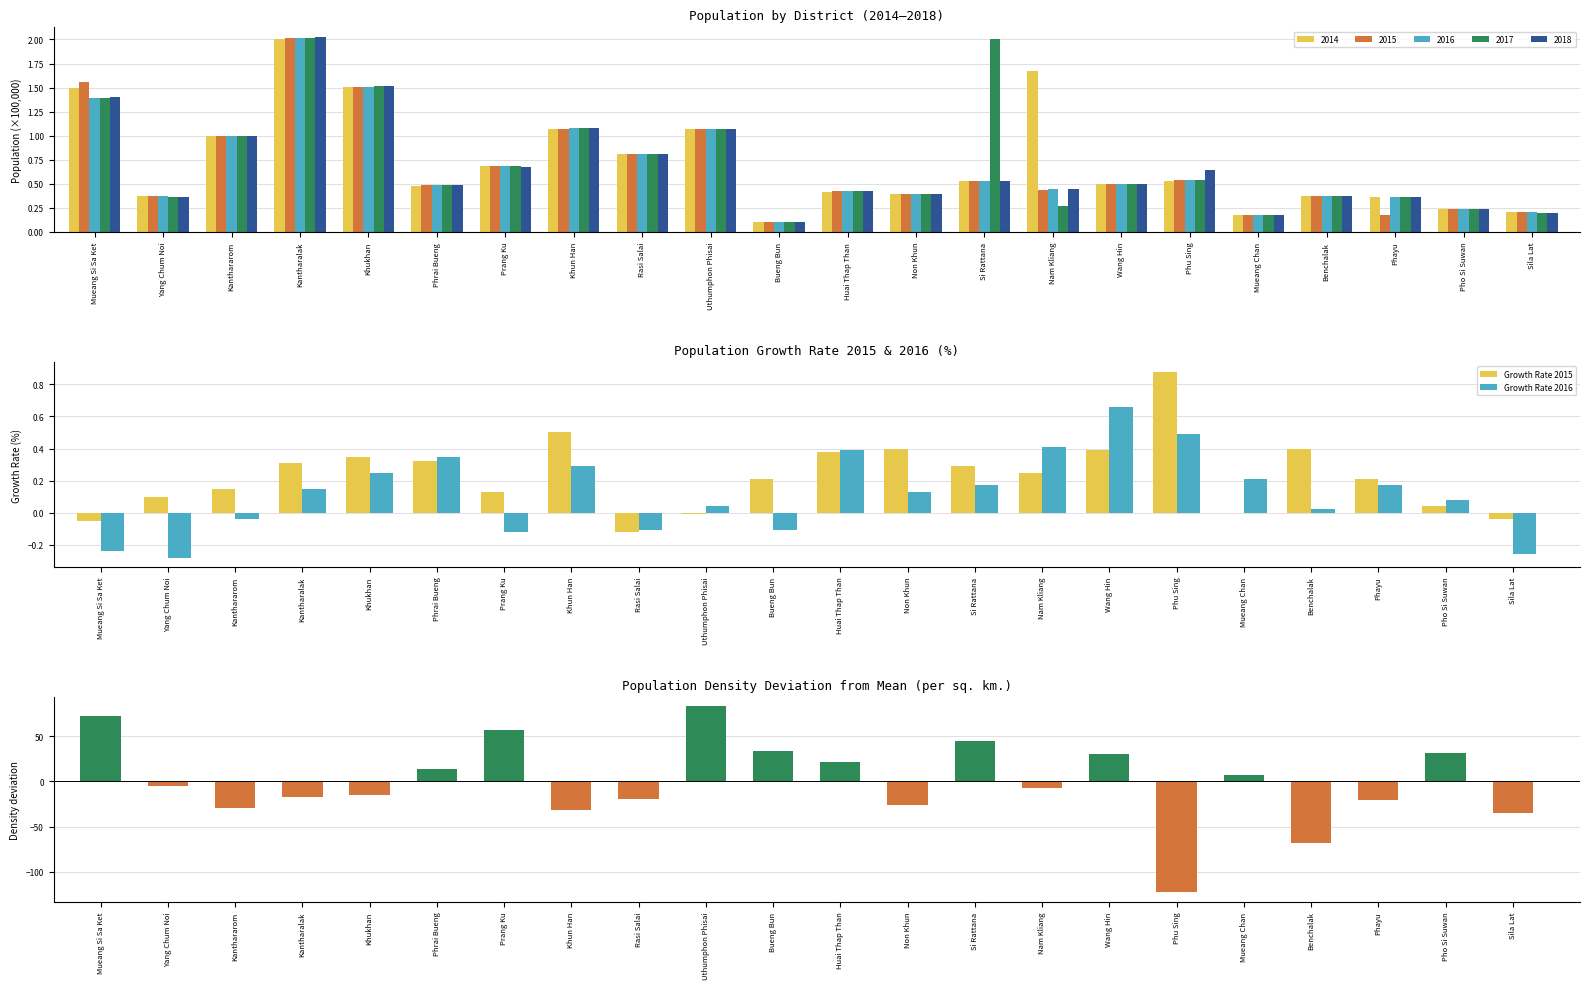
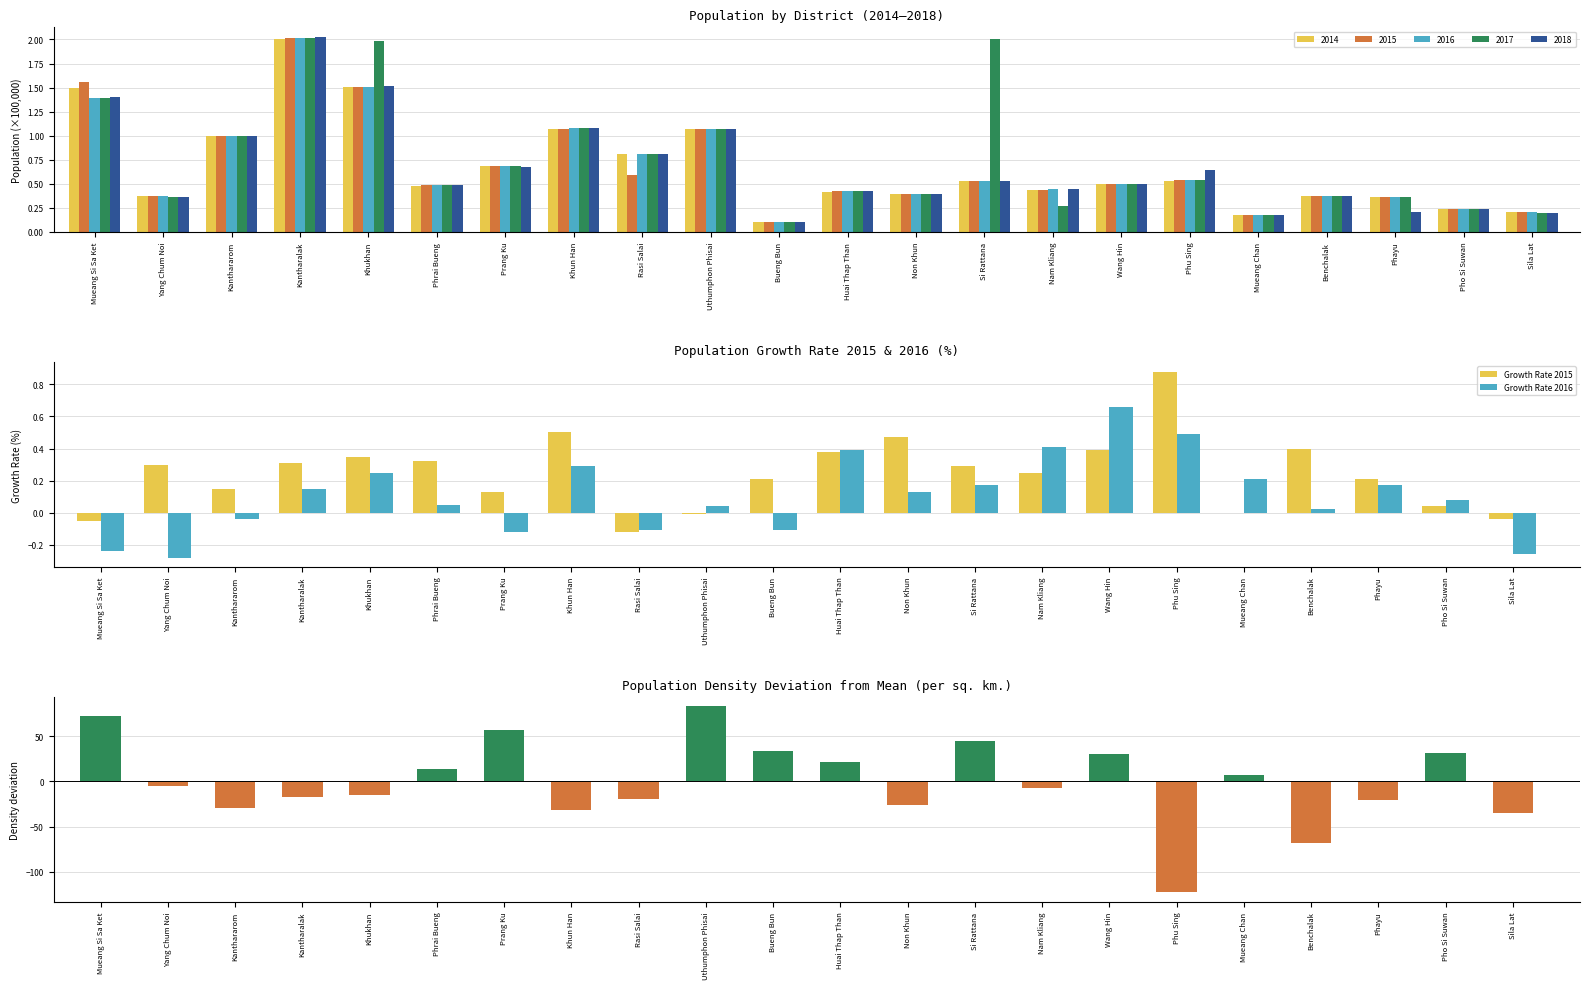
  {
    "Population by District (2014–2018)": {
      "2014": {
        "Mueang Si Sa Ket": 1.5,
        "Yang Chum Noi": 0.4,
        "Kanthararom": 1.0,
        "Kantharalak": 2.0,
        "Khukhan": 1.5,
        "Phrai Bueng": 0.5,
        "Prang Ku": 0.7,
        "Khun Han": 1.1,
        "Rasi Salai": 0.8,
        "Uthumphon Phisai": 1.1,
        "Bueng Bun": 0.1,
        "Huai Thap Than": 0.4,
        "Non Khun": 0.4,
        "Si Rattana": 0.5,
-       "Nam Kliang": 1.7,
+       "Nam Kliang": 0.4,
        "Wang Hin": 0.5,
        "Phu Sing": 0.5,
        "Mueang Chan": 0.2,
        "Benchalak": 0.4,
        "Phayu": 0.4,
        "Pho Si Suwan": 0.2,
        "Sila Lat": 0.2
      },
      "2015": {
        "Mueang Si Sa Ket": 1.6,
        "Yang Chum Noi": 0.4,
        "Kanthararom": 1.0,
        "Kantharalak": 2.0,
        "Khukhan": 1.5,
        "Phrai Bueng": 0.5,
        "Prang Ku": 0.7,
        "Khun Han": 1.1,
-       "Rasi Salai": 0.8,
+       "Rasi Salai": 0.6,
        "Uthumphon Phisai": 1.1,
        "Bueng Bun": 0.1,
        "Huai Thap Than": 0.4,
        "Non Khun": 0.4,
        "Si Rattana": 0.5,
        "Nam Kliang": 0.4,
        "Wang Hin": 0.5,
        "Phu Sing": 0.5,
        "Mueang Chan": 0.2,
        "Benchalak": 0.4,
-       "Phayu": 0.2,
+       "Phayu": 0.4,
        "Pho Si Suwan": 0.2,
        "Sila Lat": 0.2
      },
      "2016": {
        "Mueang Si Sa Ket": 1.4,
        "Yang Chum Noi": 0.4,
        "Kanthararom": 1.0,
        "Kantharalak": 2.0,
        "Khukhan": 1.5,
        "Phrai Bueng": 0.5,
        "Prang Ku": 0.7,
        "Khun Han": 1.1,
        "Rasi Salai": 0.8,
        "Uthumphon Phisai": 1.1,
        "Bueng Bun": 0.1,
        "Huai Thap Than": 0.4,
        "Non Khun": 0.4,
        "Si Rattana": 0.5,
        "Nam Kliang": 0.4,
        "Wang Hin": 0.5,
        "Phu Sing": 0.5,
        "Mueang Chan": 0.2,
        "Benchalak": 0.4,
        "Phayu": 0.4,
        "Pho Si Suwan": 0.2,
        "Sila Lat": 0.2
      },
      "2017": {
        "Mueang Si Sa Ket": 1.4,
        "Yang Chum Noi": 0.4,
        "Kanthararom": 1.0,
        "Kantharalak": 2.0,
-       "Khukhan": 1.5,
+       "Khukhan": 2.0,
        "Phrai Bueng": 0.5,
        "Prang Ku": 0.7,
        "Khun Han": 1.1,
        "Rasi Salai": 0.8,
        "Uthumphon Phisai": 1.1,
        "Bueng Bun": 0.1,
        "Huai Thap Than": 0.4,
        "Non Khun": 0.4,
        "Si Rattana": 2.0,
        "Nam Kliang": 0.3,
        "Wang Hin": 0.5,
        "Phu Sing": 0.5,
        "Mueang Chan": 0.2,
        "Benchalak": 0.4,
        "Phayu": 0.4,
        "Pho Si Suwan": 0.2,
        "Sila Lat": 0.2
      },
      "2018": {
        "Mueang Si Sa Ket": 1.4,
        "Yang Chum Noi": 0.4,
        "Kanthararom": 1.0,
        "Kantharalak": 2.0,
        "Khukhan": 1.5,
        "Phrai Bueng": 0.5,
        "Prang Ku": 0.7,
        "Khun Han": 1.1,
        "Rasi Salai": 0.8,
        "Uthumphon Phisai": 1.1,
        "Bueng Bun": 0.1,
        "Huai Thap Than": 0.4,
        "Non Khun": 0.4,
        "Si Rattana": 0.5,
        "Nam Kliang": 0.4,
        "Wang Hin": 0.5,
        "Phu Sing": 0.6,
        "Mueang Chan": 0.2,
        "Benchalak": 0.4,
-       "Phayu": 0.4,
+       "Phayu": 0.2,
        "Pho Si Suwan": 0.2,
        "Sila Lat": 0.2
      }
    },
    "Population Growth Rate 2015 & 2016 (%)": {
      "Growth Rate 2015": {
        "Mueang Si Sa Ket": -0.05,
-       "Yang Chum Noi": 0.1,
+       "Yang Chum Noi": 0.3,
        "Kanthararom": 0.15,
        "Kantharalak": 0.31,
        "Khukhan": 0.35,
        "Phrai Bueng": 0.32,
        "Prang Ku": 0.13,
        "Khun Han": 0.50,
        "Rasi Salai": -0.12,
        "Bueng Bun": 0.21,
        "Huai Thap Than": 0.38,
-       "Non Khun": 0.40,
+       "Non Khun": 0.47,
        "Si Rattana": 0.29,
        "Nam Kliang": 0.25,
        "Wang Hin": 0.39,
        "Phu Sing": 0.88,
        "Mueang Chan": 0.00,
        "Benchalak": 0.40,
        "Phayu": 0.21,
        "Pho Si Suwan": 0.04,
        "Sila Lat": -0.04
      },
      "Growth Rate 2016": {
        "Mueang Si Sa Ket": -0.24,
        "Yang Chum Noi": -0.28,
        "Kanthararom": -0.04,
        "Kantharalak": 0.15,
        "Khukhan": 0.25,
-       "Phrai Bueng": 0.35,
+       "Phrai Bueng": 0.05,
        "Prang Ku": -0.12,
        "Khun Han": 0.29,
        "Rasi Salai": -0.11,
        "Uthumphon Phisai": 0.04,
        "Bueng Bun": -0.11,
        "Huai Thap Than": 0.39,
        "Non Khun": 0.13,
        "Si Rattana": 0.17,
        "Nam Kliang": 0.41,
        "Wang Hin": 0.66,
        "Phu Sing": 0.49,
        "Mueang Chan": 0.21,
        "Benchalak": 0.02,
        "Phayu": 0.17,
        "Pho Si Suwan": 0.08,
        "Sila Lat": -0.26
      }
    },
    "Population Density Deviation from Mean (per sq. km.)": {
      "Mueang Si Sa Ket": 70,
      "Yang Chum Noi": -10,
      "Kanthararom": -30,
      "Kantharalak": -20,
      "Khukhan": -10,
      "Phrai Bueng": 10,
      "Prang Ku": 60,
      "Khun Han": -30,
      "Rasi Salai": -20,
      "Uthumphon Phisai": 80,
      "Bueng Bun": 30,
      "Huai Thap Than": 20,
      "Non Khun": -30,
      "Si Rattana": 50,
      "Nam Kliang": -10,
      "Wang Hin": 30,
      "Phu Sing": -120,
      "Mueang Chan": 10,
      "Benchalak": -70,
      "Phayu": -20,
      "Pho Si Suwan": 30,
      "Sila Lat": -30
    }
  }
